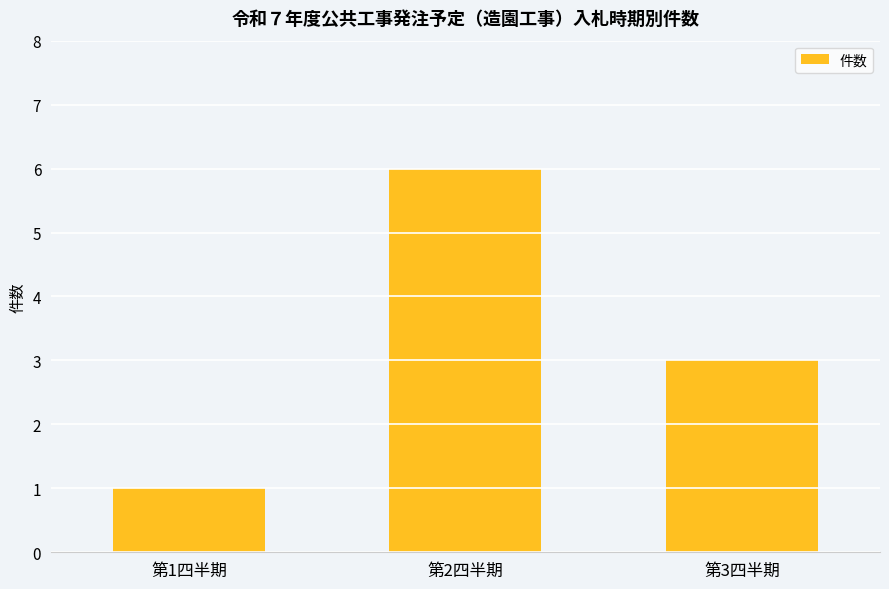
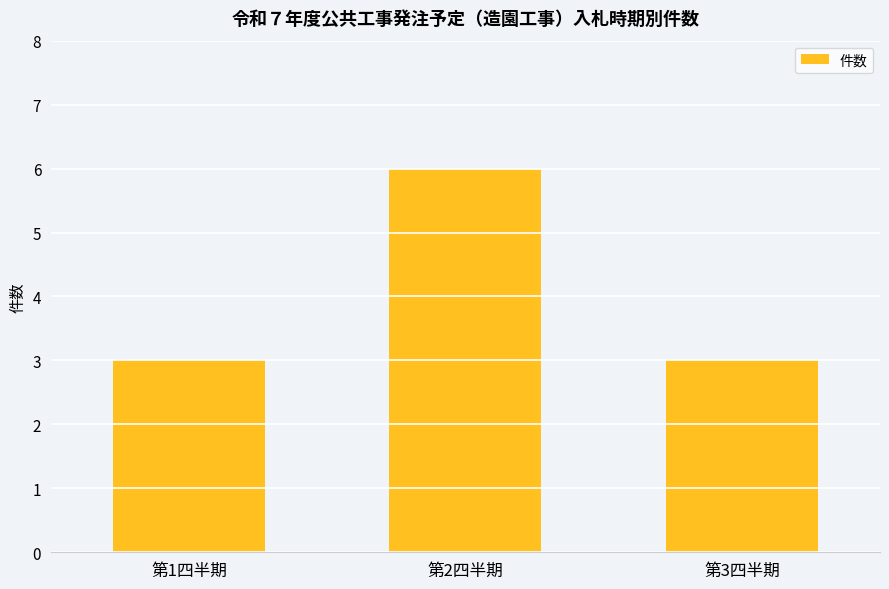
  {
-   "第1四半期": 1,
+   "第1四半期": 3,
    "第2四半期": 6,
    "第3四半期": 3
  }
